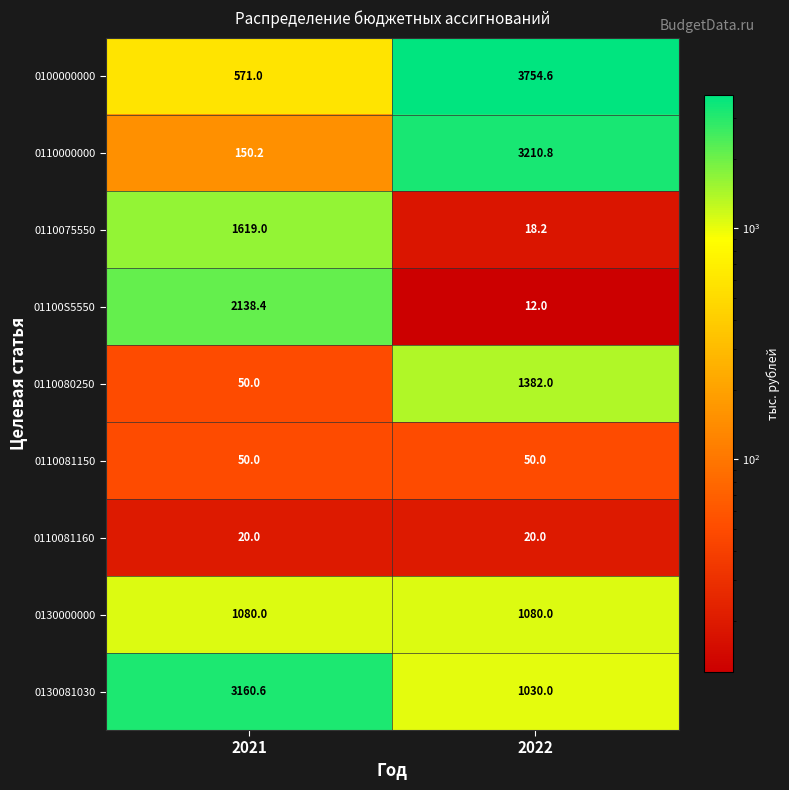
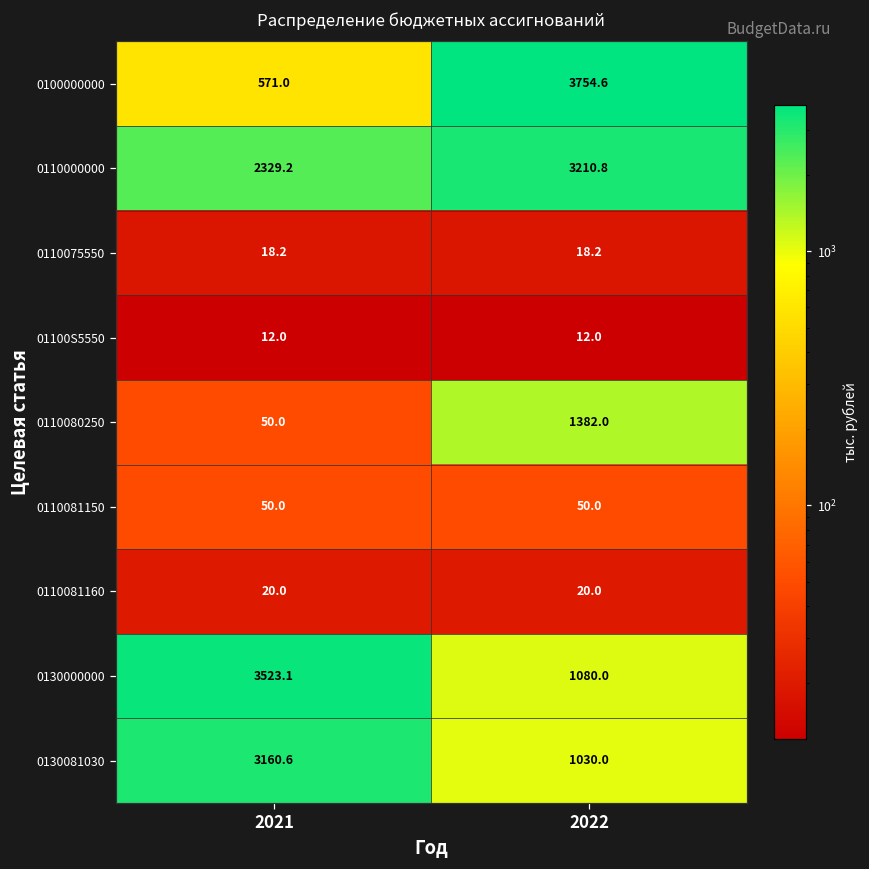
  {
    "0100000000": {
      "2021": 571.0,
      "2022": 3754.6
    },
    "0110000000": {
-     "2021": 150.2,
+     "2021": 2329.2,
      "2022": 3210.8
    },
    "0110075550": {
-     "2021": 1619.0,
+     "2021": 18.2,
      "2022": 18.2
    },
    "01100S5550": {
-     "2021": 2138.4,
+     "2021": 12.0,
      "2022": 12.0
    },
    "0110080250": {
      "2021": 50.0,
      "2022": 1382.0
    },
    "0110081150": {
      "2021": 50.0,
      "2022": 50.0
    },
    "0110081160": {
      "2021": 20.0,
      "2022": 20.0
    },
    "0130000000": {
-     "2021": 1080.0,
+     "2021": 3523.1,
      "2022": 1080.0
    },
    "0130081030": {
      "2021": 3160.6,
      "2022": 1030.0
    }
  }
